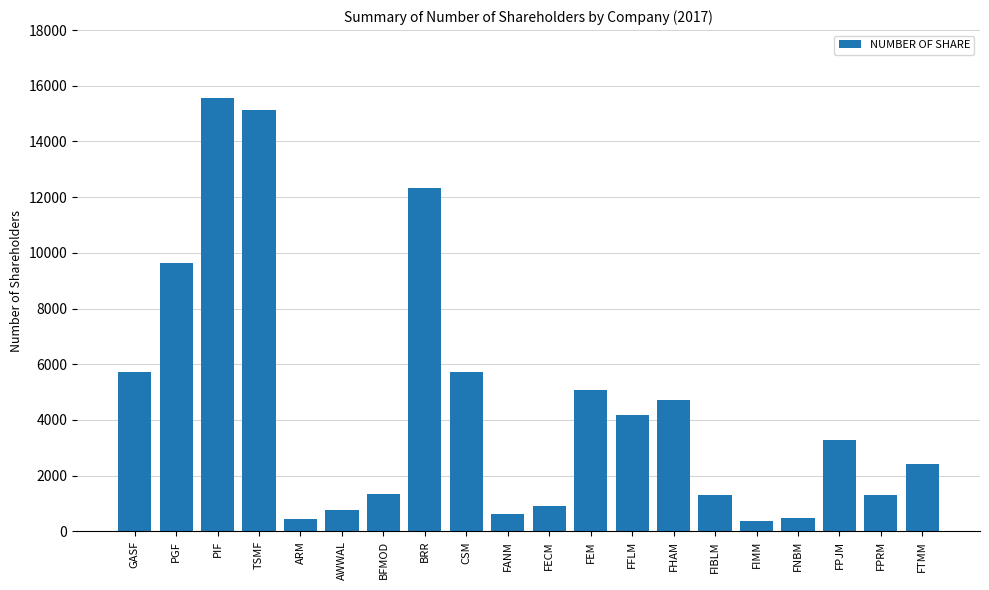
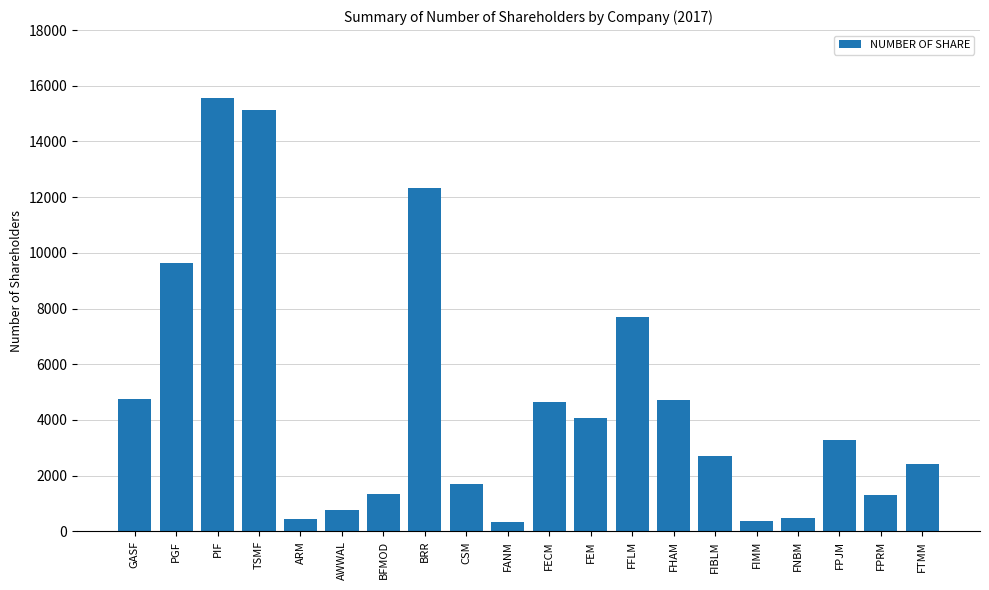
  {
-   "GASF": 5700,
+   "GASF": 4700,
    "PGF": 9600,
    "PIF": 15600,
    "TSMF": 15100,
    "ARM": 400,
    "AWWAL": 800,
    "BFMOD": 1300,
    "BRR": 12300,
-   "CSM": 5700,
-   "FANM": 600,
-   "FECM": 900,
-   "FEM": 5100,
-   "FFLM": 4200,
+   "CSM": 1700,
+   "FANM": 300,
+   "FECM": 4600,
+   "FEM": 4100,
+   "FFLM": 7700,
    "FHAM": 4700,
-   "FIBLM": 1300,
+   "FIBLM": 2700,
    "FIMM": 400,
    "FNBM": 500,
    "FPJM": 3300,
    "FPRM": 1300,
    "FTMM": 2400
  }
